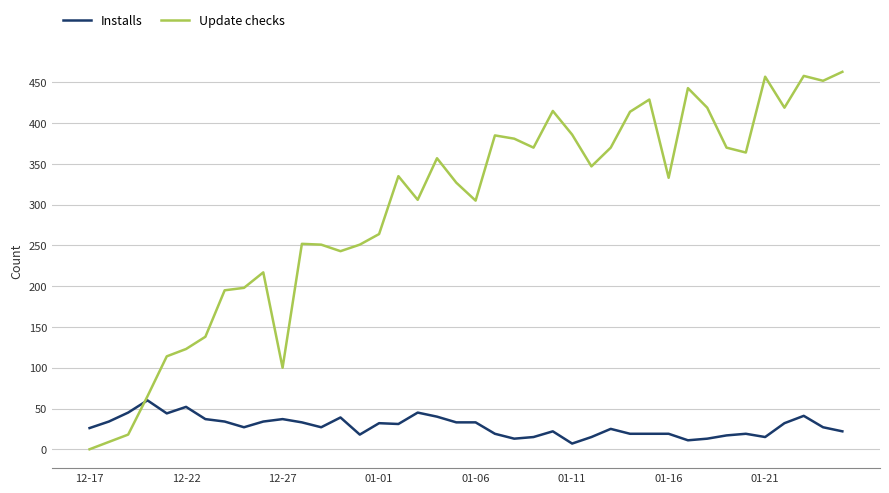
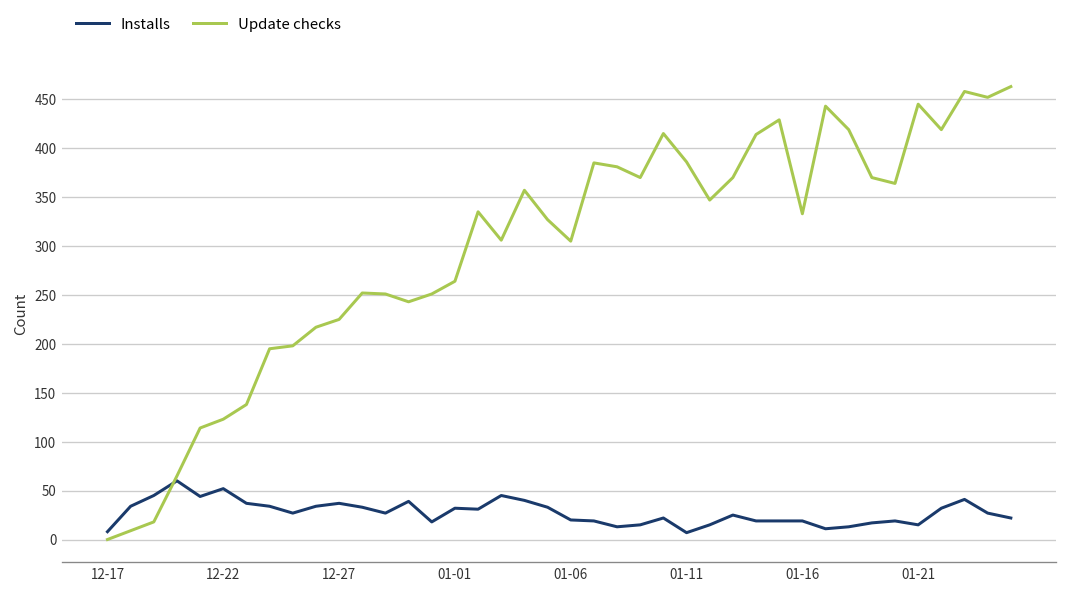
  {
    "Installs": {
-     "12-17": 30,
+     "12-17": 10,
      "12-22": 50,
      "12-27": 40,
      "01-01": 30,
-     "01-06": 30,
+     "01-06": 20,
      "01-11": 10,
      "01-16": 20,
      "01-21": 20
    },
    "Update checks": {
      "12-17": 0,
      "12-22": 120,
-     "12-27": 100,
+     "12-27": 230,
      "01-01": 260,
      "01-06": 310,
      "01-11": 390,
      "01-16": 330,
-     "01-21": 460
+     "01-21": 450
    }
  }
